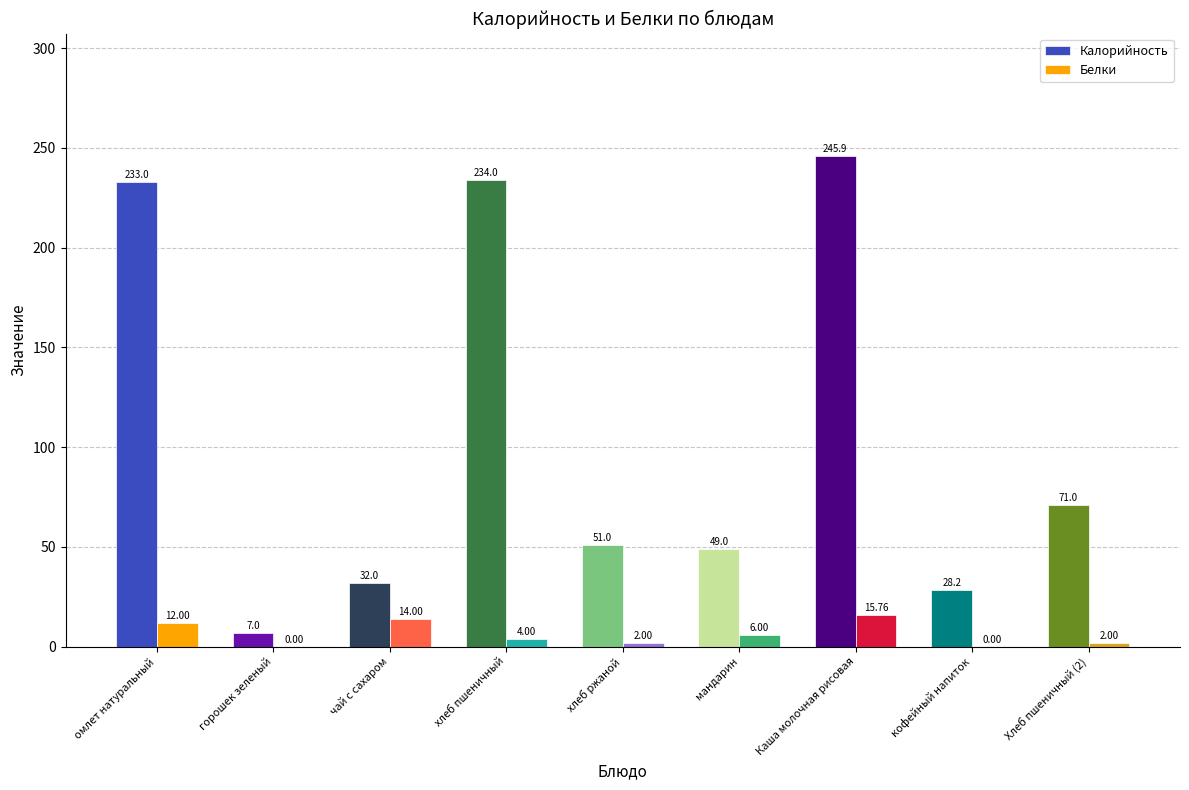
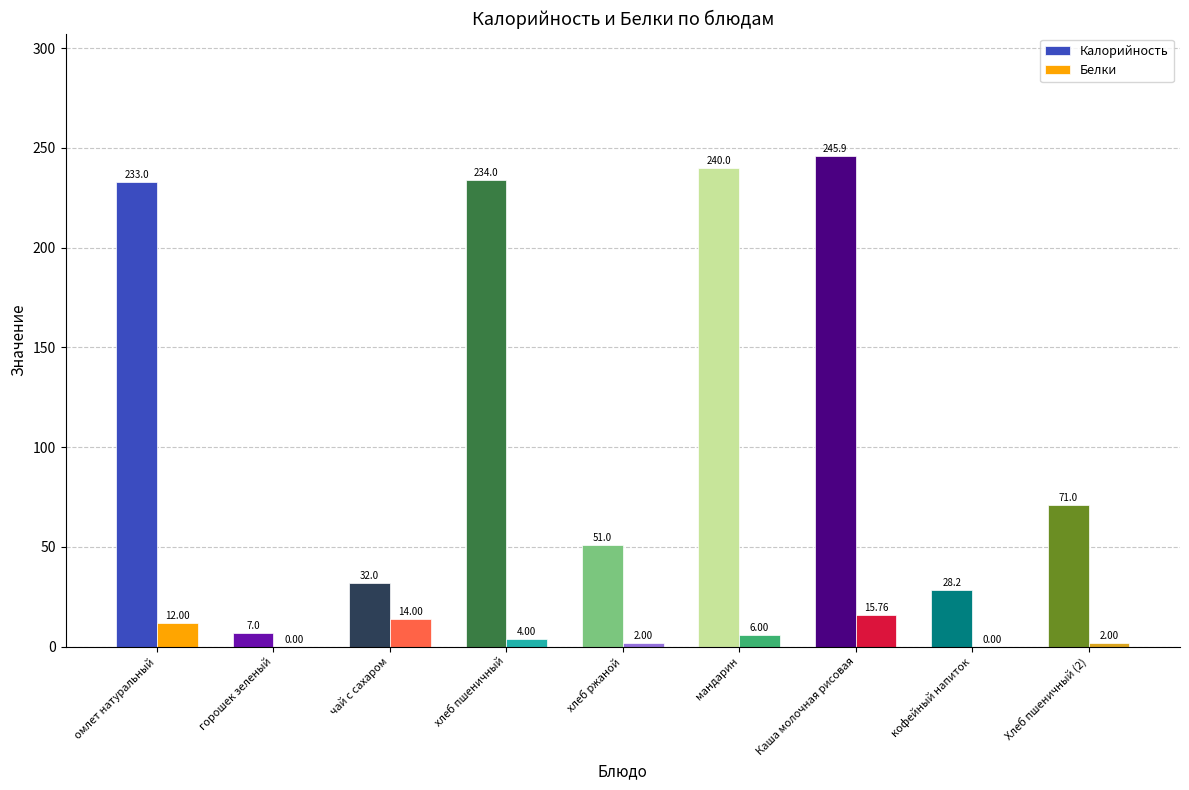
  {
    "Калорийность": {
      "омлет натуральный": 233.0,
      "горошек зеленый": 7.0,
      "чай с сахаром": 32.0,
      "хлеб пшеничный": 234.0,
      "хлеб ржаной": 51.0,
-     "мандарин": 49.0,
+     "мандарин": 240.0,
      "Каша молочная рисовая": 245.9,
      "кофейный напиток": 28.2,
      "Хлеб пшеничный (2)": 71.0
    },
    "Белки": {
      "омлет натуральный": 12.00,
      "горошек зеленый": 0.00,
      "чай с сахаром": 14.00,
      "хлеб пшеничный": 4.00,
      "хлеб ржаной": 2.00,
      "мандарин": 6.00,
      "Каша молочная рисовая": 15.76,
      "кофейный напиток": 0.00,
      "Хлеб пшеничный (2)": 2.00
    }
  }
